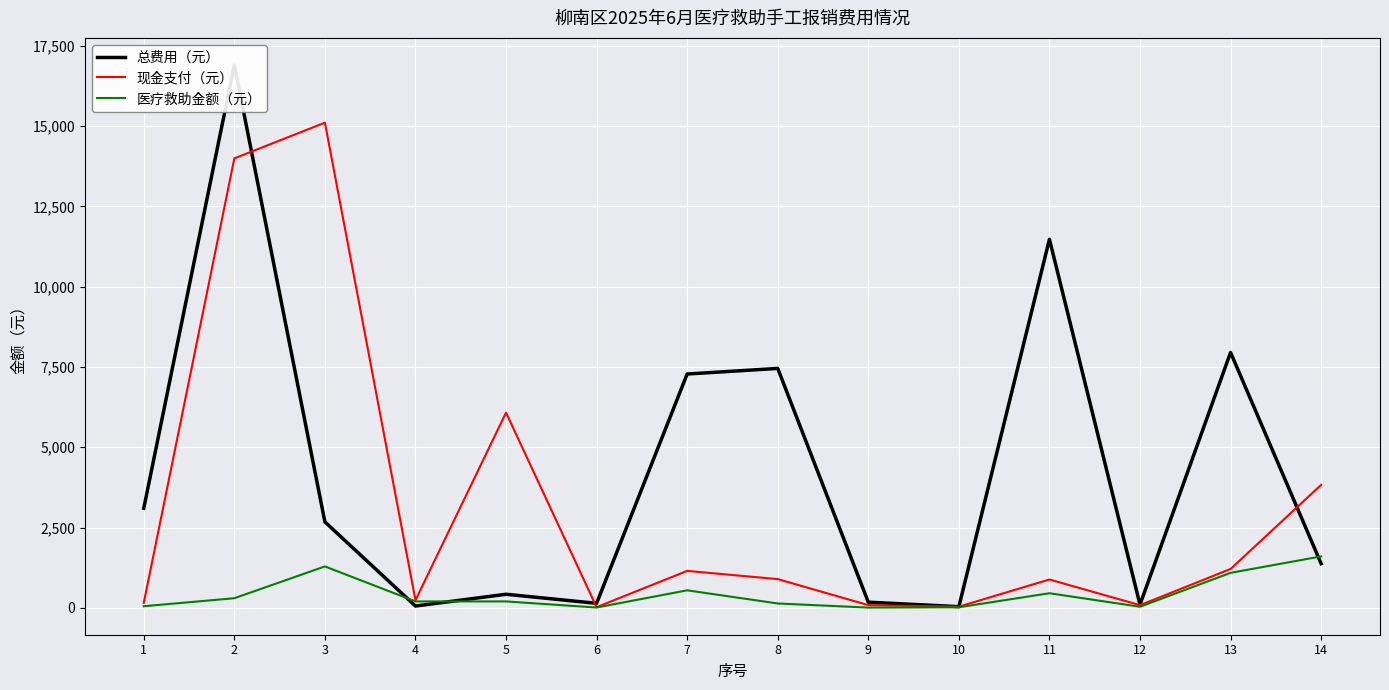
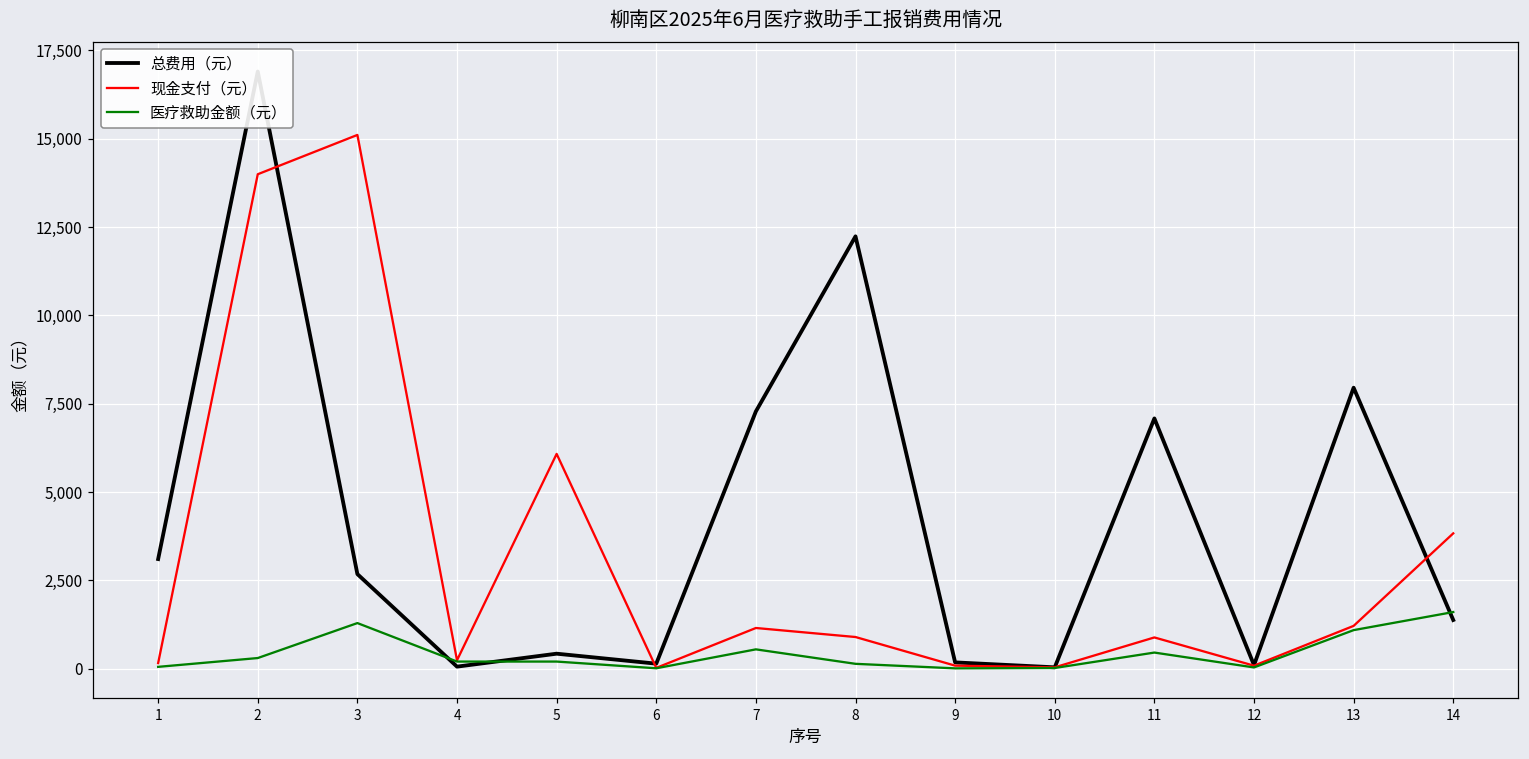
  {
    "总费用（元）": {
      "1": "3,100",
      "3": "2,700",
      "4": "100",
      "5": "400",
      "6": "100",
      "7": "7,300",
-     "8": "7,500",
+     "8": "12,200",
      "9": "200",
-     "11": "11,500",
+     "11": "7,100",
      "13": "8,000",
      "14": "1,400"
    },
    "现金支付（元）": {
      "1": "200",
      "2": "14,000",
      "3": "15,100",
      "5": "6,100",
      "7": "1,100",
      "8": "900",
      "11": "900",
      "13": "1,200",
      "14": "3,800"
    },
    "医疗救助金额（元）": {
      "1": "0",
      "2": "300",
      "3": "1,300",
      "5": "200",
      "7": "500",
      "8": "100",
      "11": "500",
      "13": "1,100",
      "14": "1,600"
    }
  }
